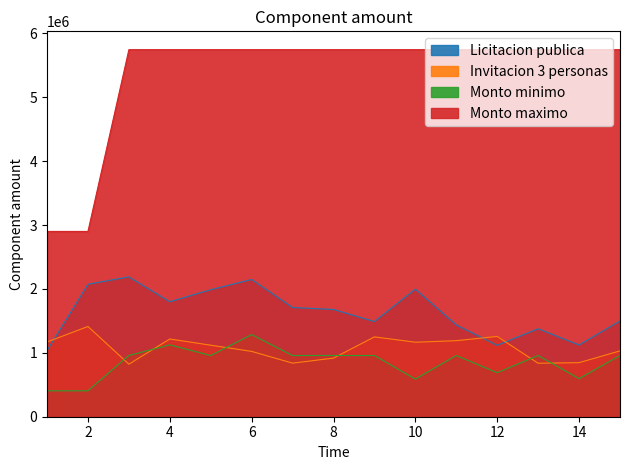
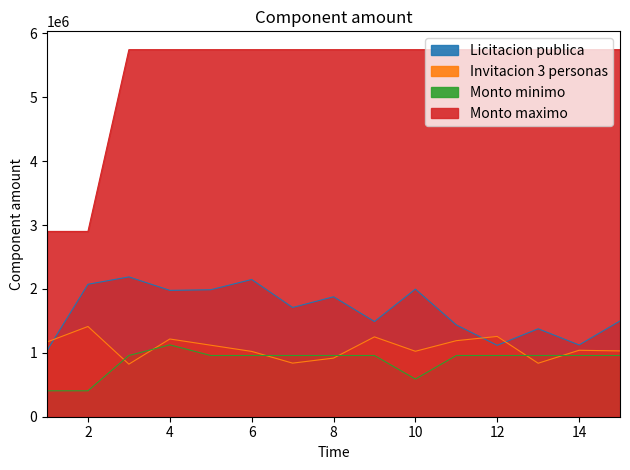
  {
    "Licitacion publica": {
      "2": 2100000,
-     "4": 1800000,
+     "4": 2000000,
      "6": 2100000,
-     "8": 1700000,
+     "8": 1900000,
      "10": 2000000,
      "12": 1100000,
      "14": 1100000
    },
    "Invitacion 3 personas": {
      "2": 1400000,
      "4": 1200000,
      "6": 1000000,
      "8": 900000,
-     "10": 1200000,
+     "10": 1000000,
      "12": 1300000,
-     "14": 800000
+     "14": 1000000
    },
    "Monto minimo": {
      "2": 400000,
      "4": 1100000,
-     "6": 1300000,
+     "6": 1000000,
      "8": 1000000,
      "10": 600000,
-     "12": 700000,
-     "14": 600000
+     "12": 1000000,
+     "14": 1000000
    },
    "Monto maximo": {
      "2": 2900000,
      "4": 5700000,
      "6": 5700000,
      "8": 5700000,
      "10": 5700000
    }
  }
